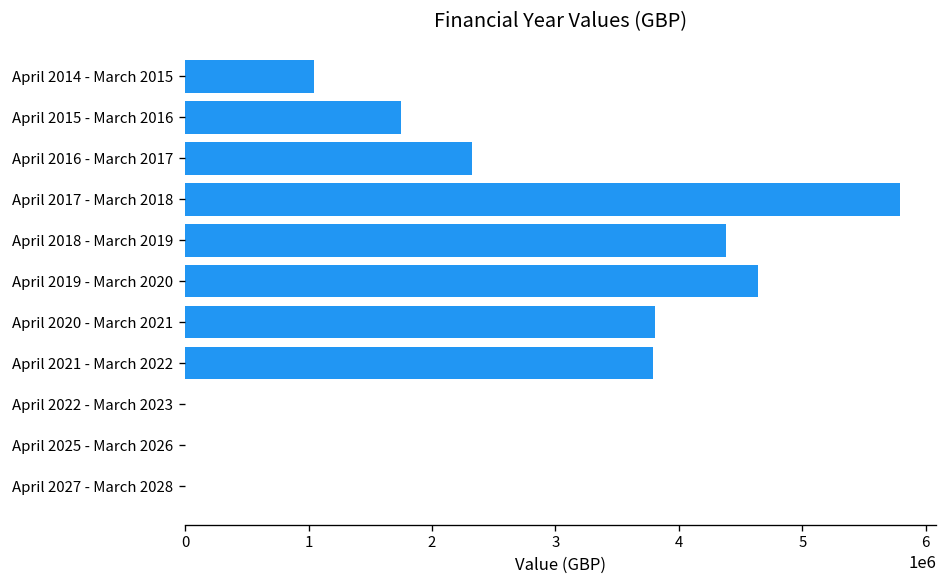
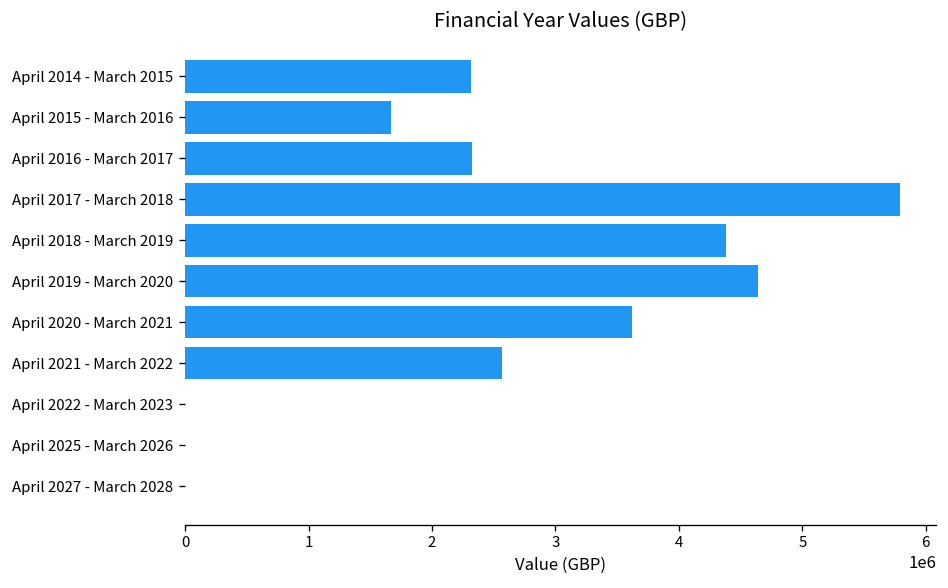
  {
-   "April 2014 - March 2015": 1050000,
-   "April 2015 - March 2016": 1750000,
+   "April 2014 - March 2015": 2320000,
+   "April 2015 - March 2016": 1670000,
    "April 2016 - March 2017": 2320000,
    "April 2017 - March 2018": 5790000,
    "April 2018 - March 2019": 4380000,
    "April 2019 - March 2020": 4640000,
-   "April 2020 - March 2021": 3810000,
-   "April 2021 - March 2022": 3790000,
+   "April 2020 - March 2021": 3620000,
+   "April 2021 - March 2022": 2570000,
    "April 2022 - March 2023": 0,
    "April 2025 - March 2026": 0
  }
